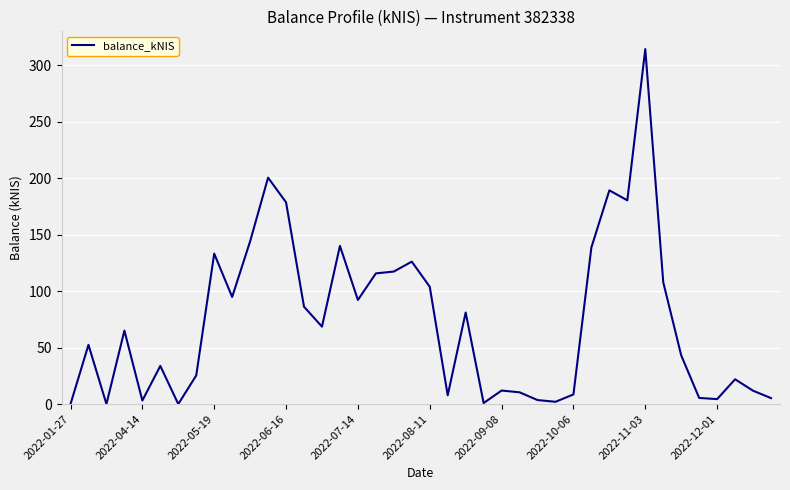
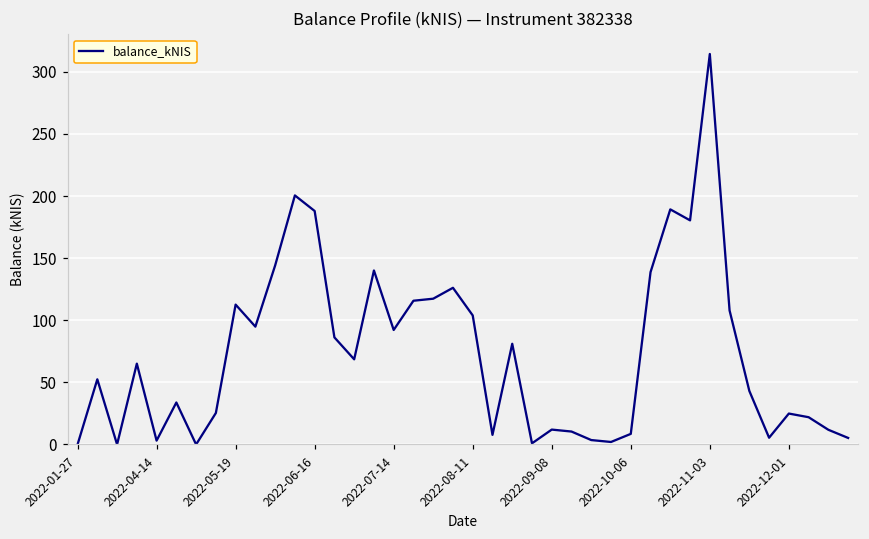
  {
    "2022-01-27": 0,
    "2022-04-14": 3,
-   "2022-05-19": 133,
-   "2022-06-16": 179,
+   "2022-05-19": 113,
+   "2022-06-16": 188,
    "2022-07-14": 92,
    "2022-08-11": 104,
    "2022-09-08": 12,
    "2022-10-06": 9,
    "2022-11-03": 314,
-   "2022-12-01": 4
+   "2022-12-01": 25
  }
